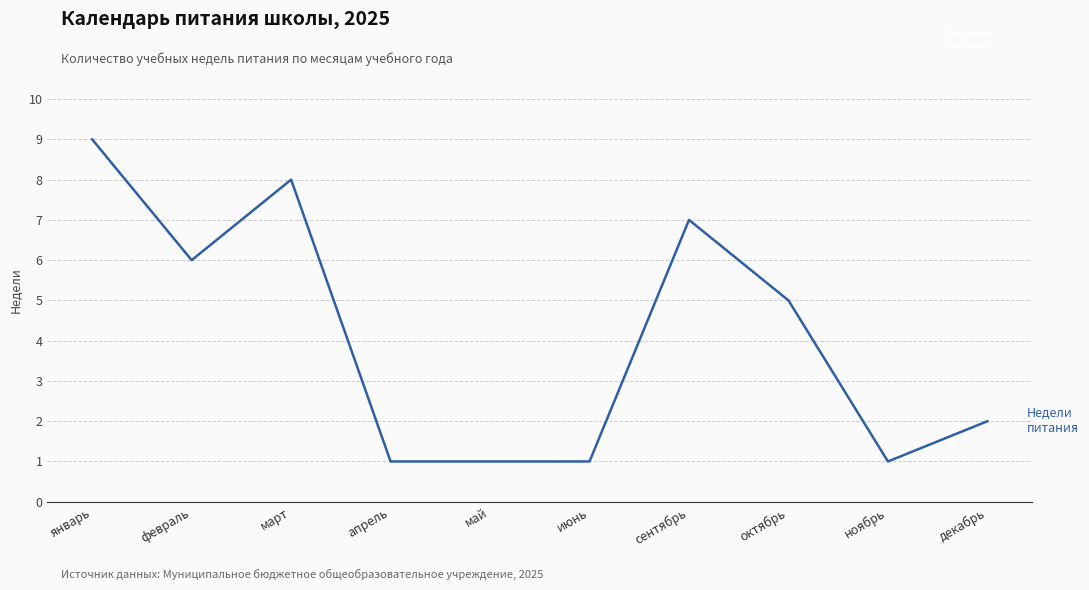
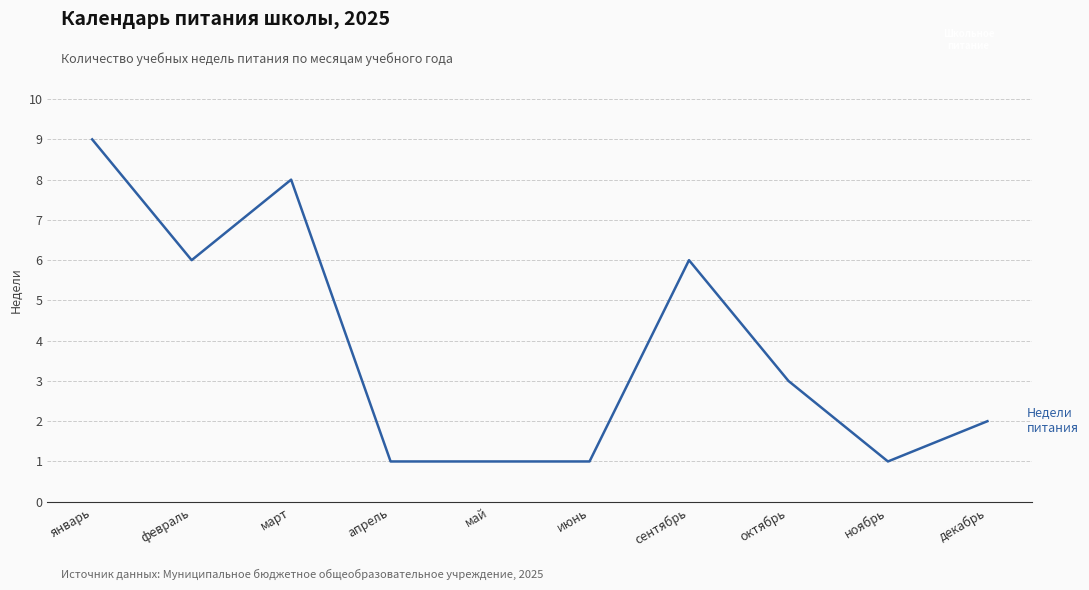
  {
    "январь": 9,
    "февраль": 6,
    "март": 8,
    "апрель": 1,
    "май": 1,
    "июнь": 1,
-   "сентябрь": 7,
-   "октябрь": 5,
+   "сентябрь": 6,
+   "октябрь": 3,
    "ноябрь": 1,
    "декабрь": 2
  }
